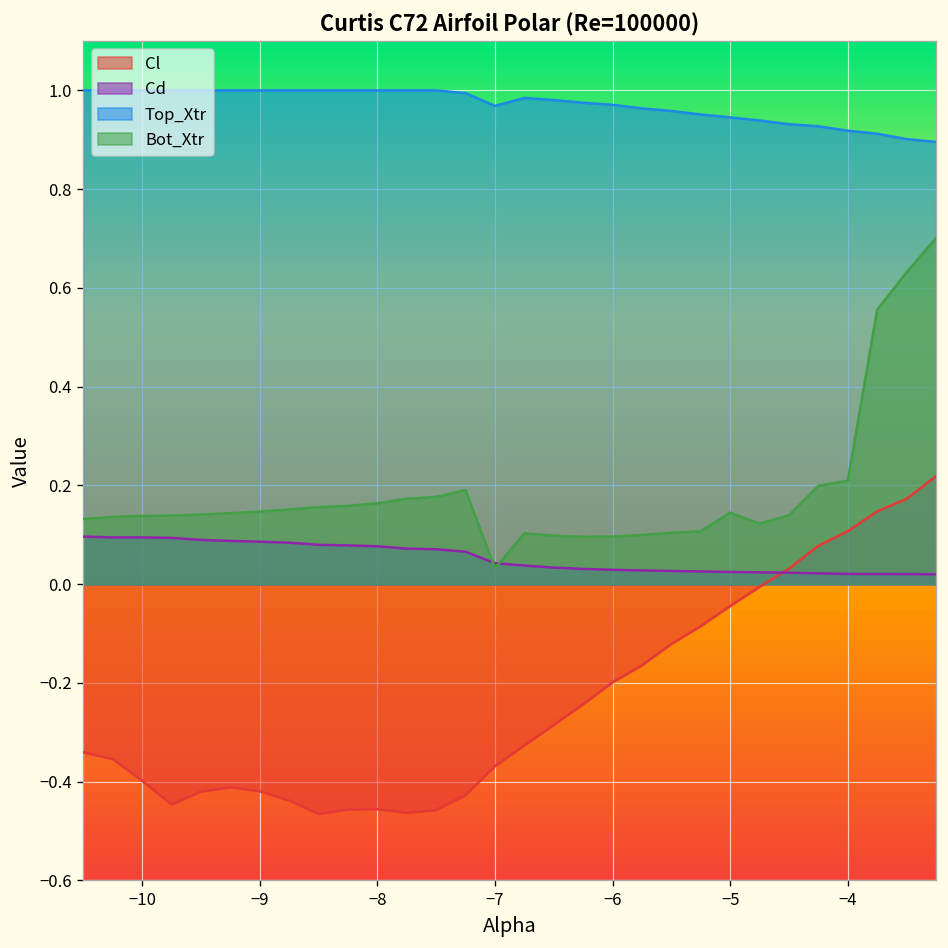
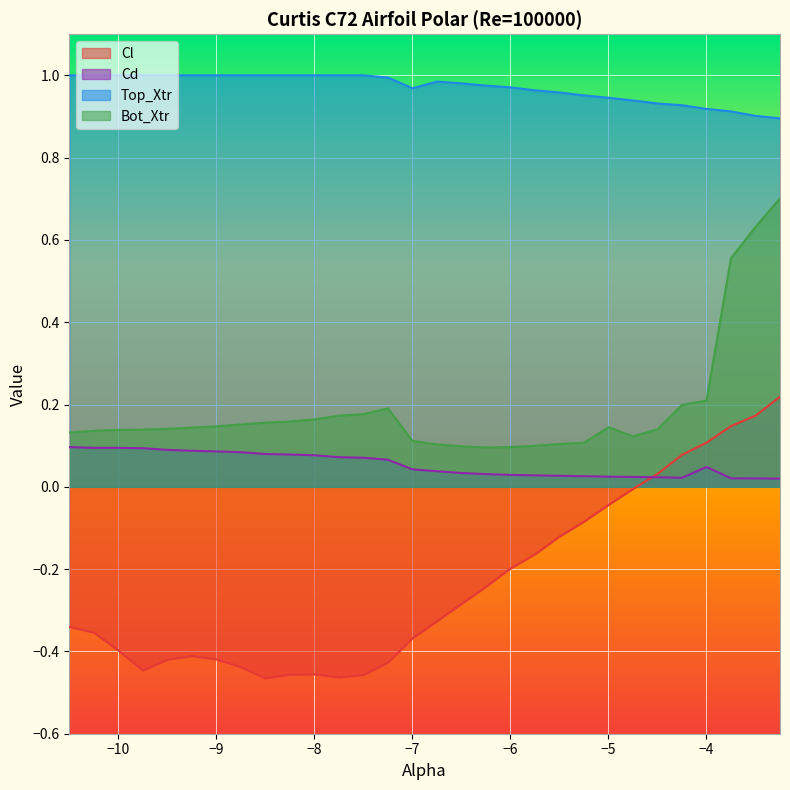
  {
    "Cd": {
      "−10": 0.09,
      "−9": 0.09,
      "−8": 0.08,
      "−7": 0.04,
      "−6": 0.03,
      "−5": 0.02,
-     "−4": 0.02
+     "−4": 0.05
    },
    "Top_Xtr": {
      "−9": 1.00,
      "−8": 1.00,
      "−7": 0.97,
      "−6": 0.97,
      "−5": 0.95,
      "−4": 0.92
    },
    "Bot_Xtr": {
      "−10": 0.14,
      "−9": 0.15,
      "−8": 0.16,
-     "−7": 0.03,
+     "−7": 0.11,
      "−6": 0.10,
      "−5": 0.14,
      "−4": 0.21
    }
  }
